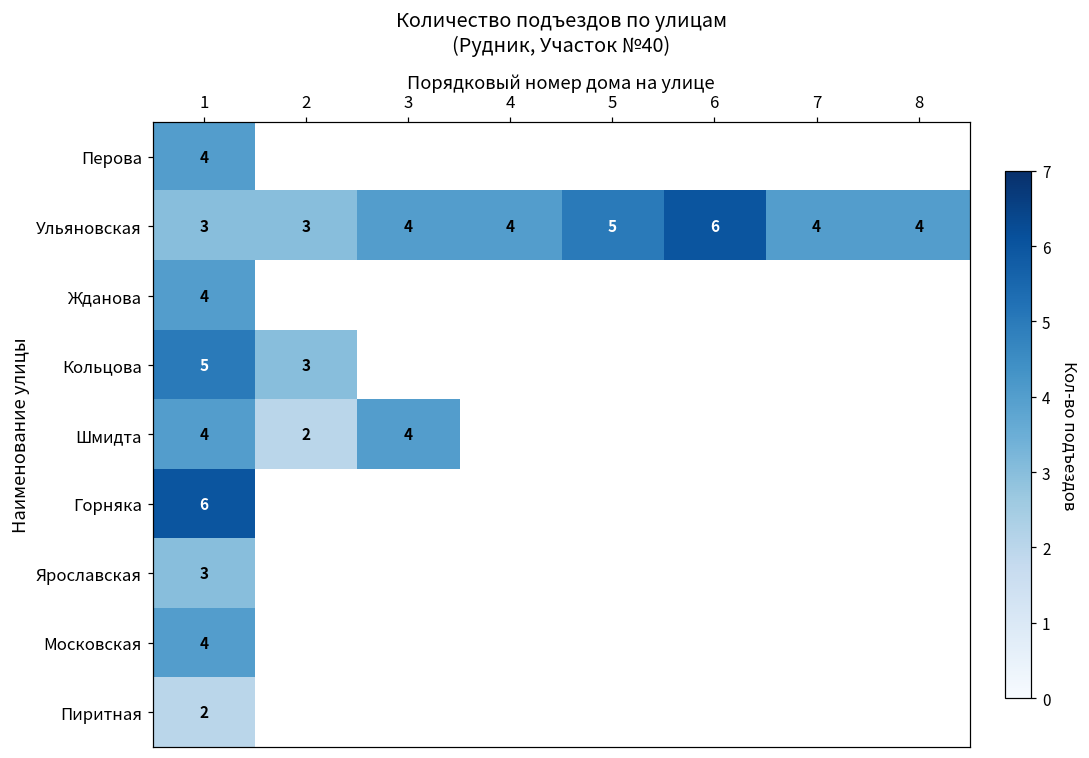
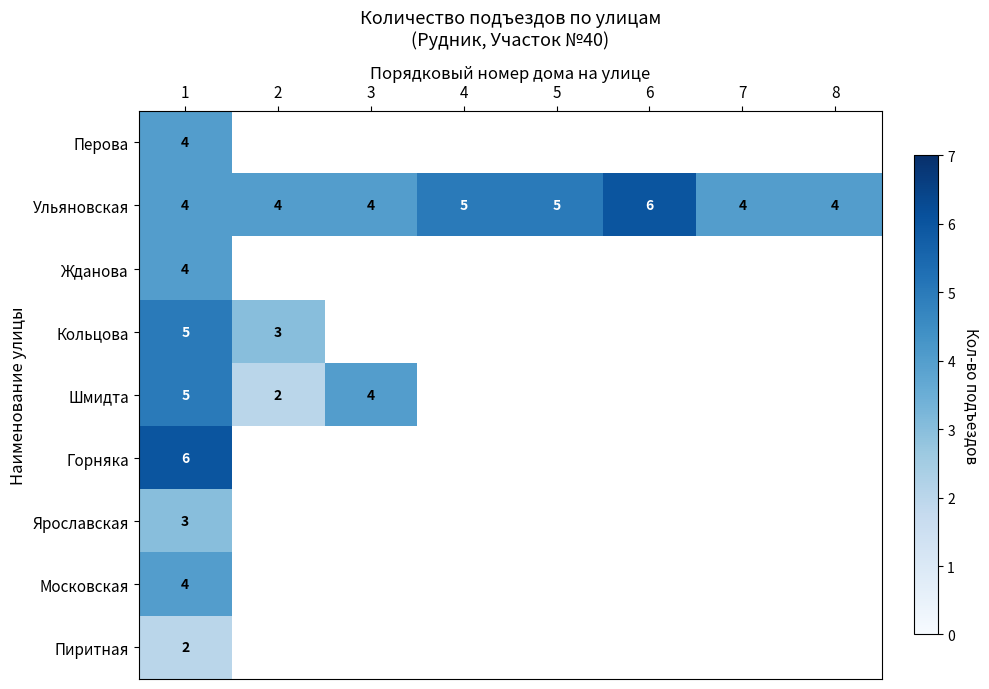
  {
    "Перова": {
      "1": 4
    },
    "Ульяновская": {
-     "1": 3,
-     "2": 3,
+     "1": 4,
+     "2": 4,
      "3": 4,
-     "4": 4,
+     "4": 5,
      "5": 5,
      "6": 6,
      "7": 4,
      "8": 4
    },
    "Жданова": {
      "1": 4
    },
    "Кольцова": {
      "1": 5,
      "2": 3
    },
    "Шмидта": {
-     "1": 4,
+     "1": 5,
      "2": 2,
      "3": 4
    },
    "Горняка": {
      "1": 6
    },
    "Ярославская": {
      "1": 3
    },
    "Московская": {
      "1": 4
    },
    "Пиритная": {
      "1": 2
    }
  }
